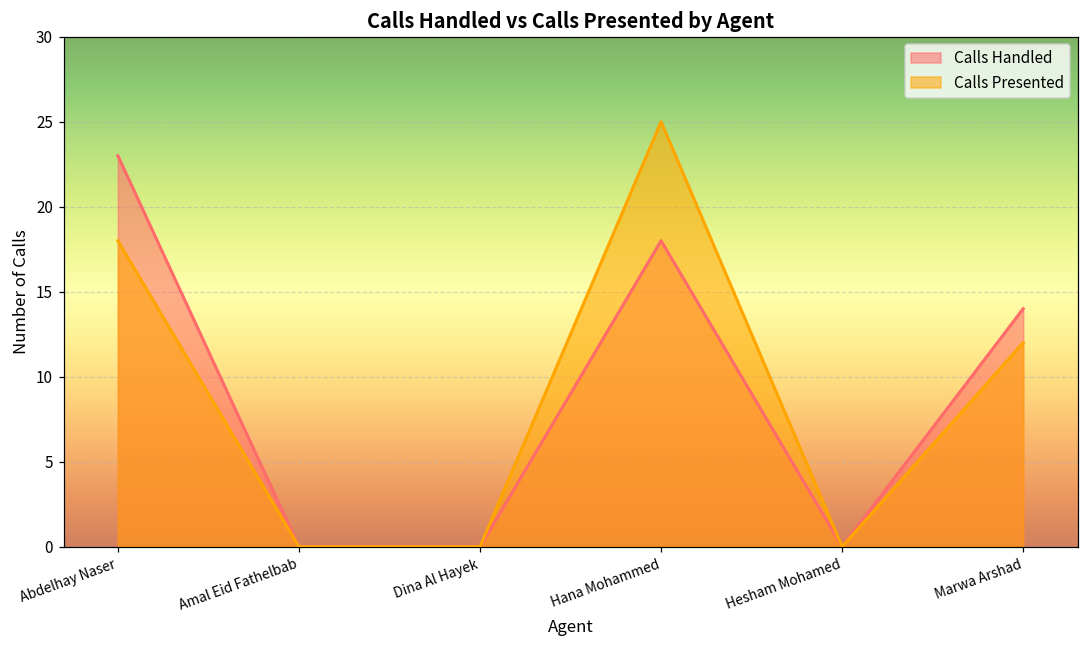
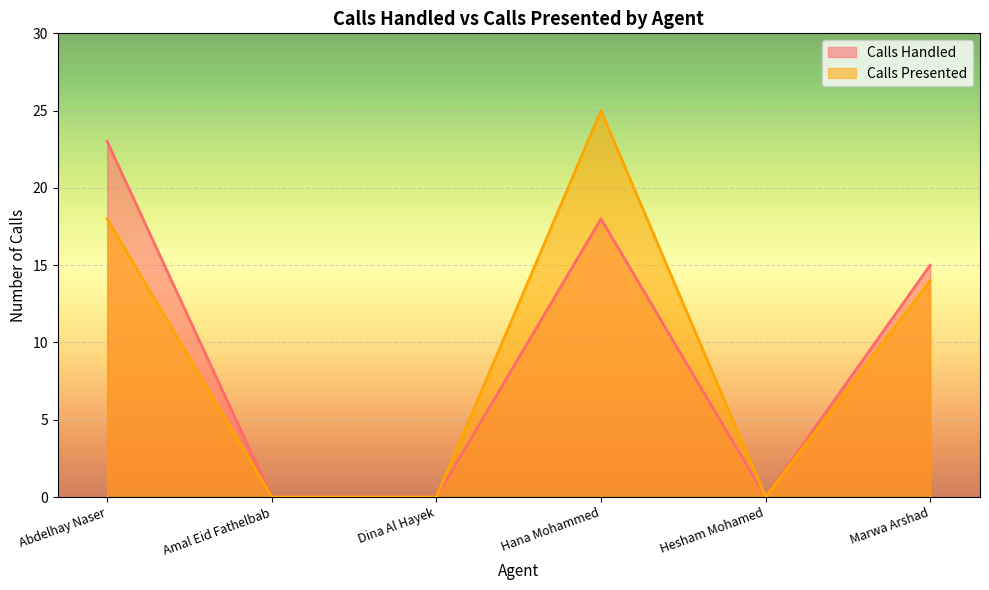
  {
    "Calls Handled": {
      "Abdelhay Naser": 23,
      "Hana Mohammed": 18,
-     "Marwa Arshad": 14
+     "Marwa Arshad": 15
    },
    "Calls Presented": {
      "Abdelhay Naser": 18,
      "Hana Mohammed": 25,
-     "Marwa Arshad": 12
+     "Marwa Arshad": 14
    }
  }
